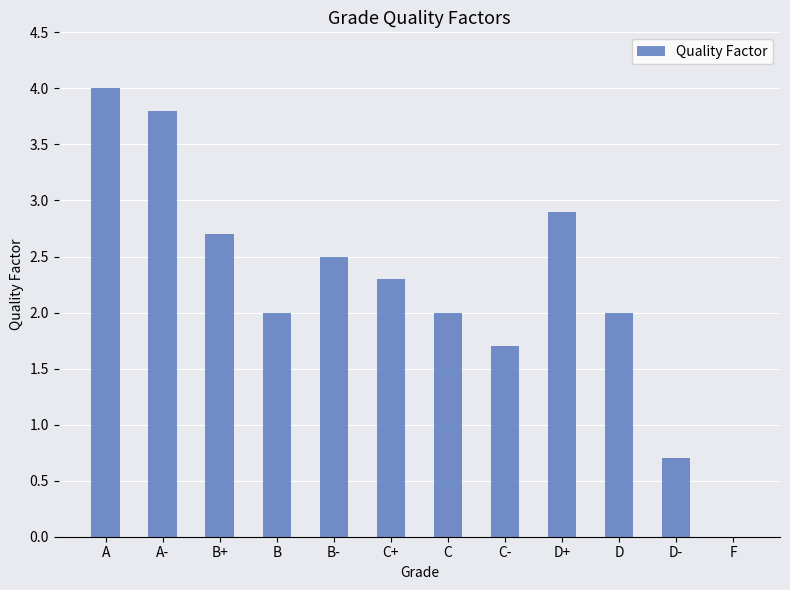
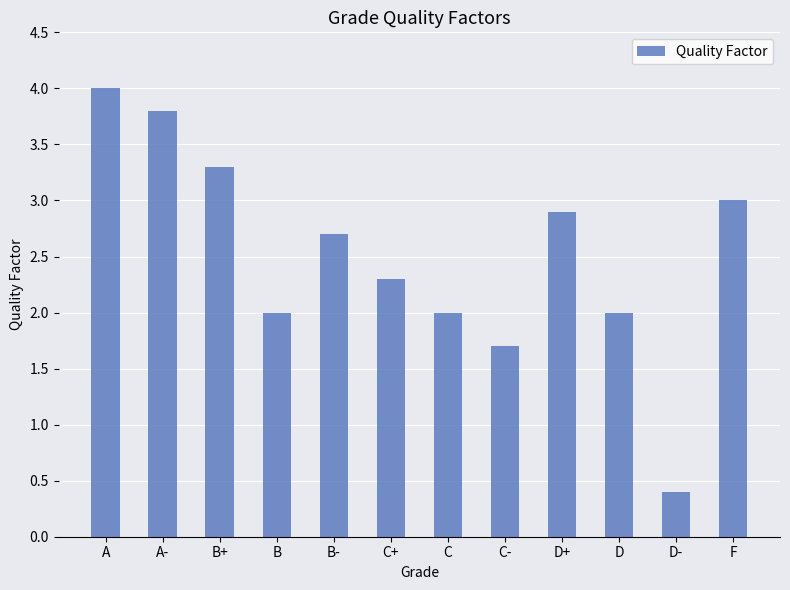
  {
    "A": 4.0,
    "A-": 3.8,
-   "B+": 2.7,
+   "B+": 3.3,
    "B": 2.0,
-   "B-": 2.5,
+   "B-": 2.7,
    "C+": 2.3,
    "C": 2.0,
    "C-": 1.7,
    "D+": 2.9,
    "D": 2.0,
-   "D-": 0.7,
-   "F": 0
+   "D-": 0.4,
+   "F": 3
  }
